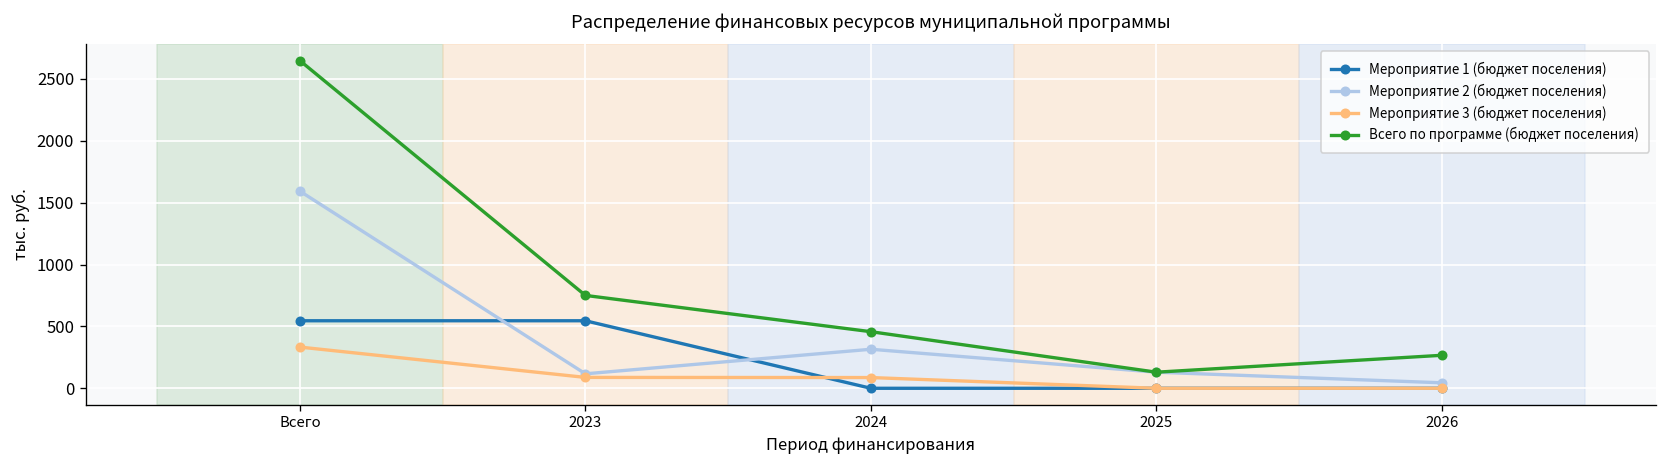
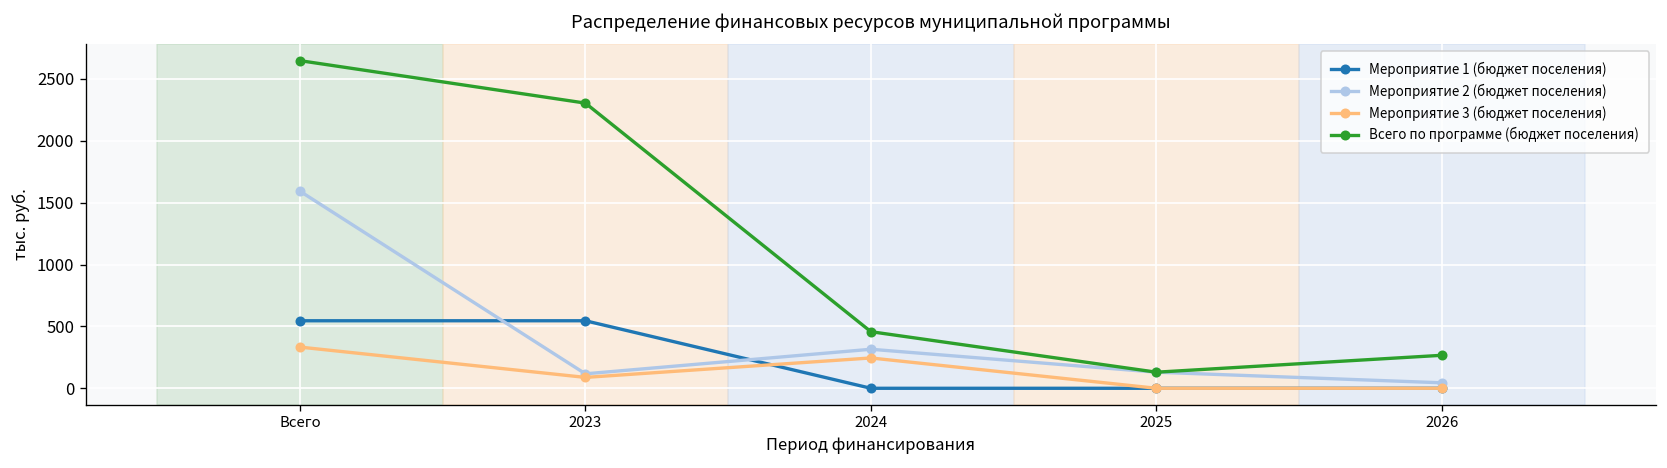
  {
    "Мероприятие 1 (бюджет поселения)": {
      "Всего": 550,
      "2023": 550,
      "2024": 0
    },
    "Мероприятие 2 (бюджет поселения)": {
      "Всего": 1590,
      "2023": 120,
      "2024": 320,
      "2026": 40
    },
    "Мероприятие 3 (бюджет поселения)": {
      "Всего": 330,
      "2023": 90,
-     "2024": 90
+     "2024": 250
    },
    "Всего по программе (бюджет поселения)": {
      "Всего": 2650,
-     "2023": 750,
+     "2023": 2300,
      "2024": 460,
      "2026": 270
    }
  }
